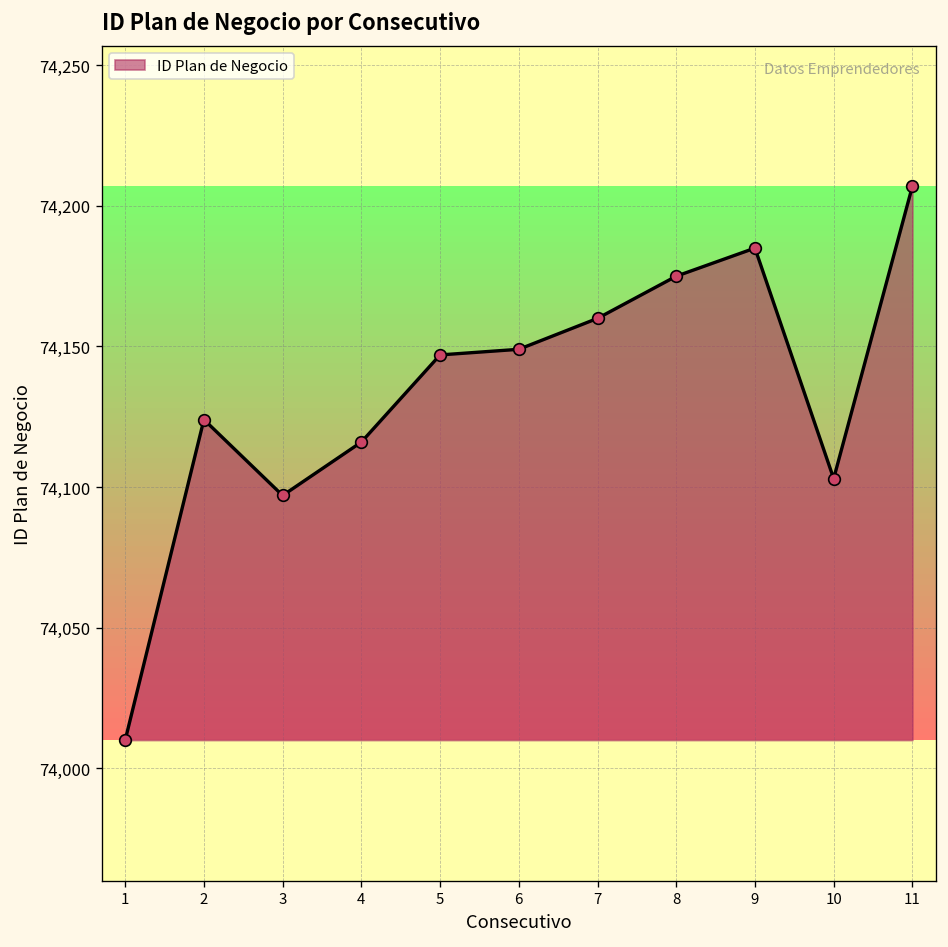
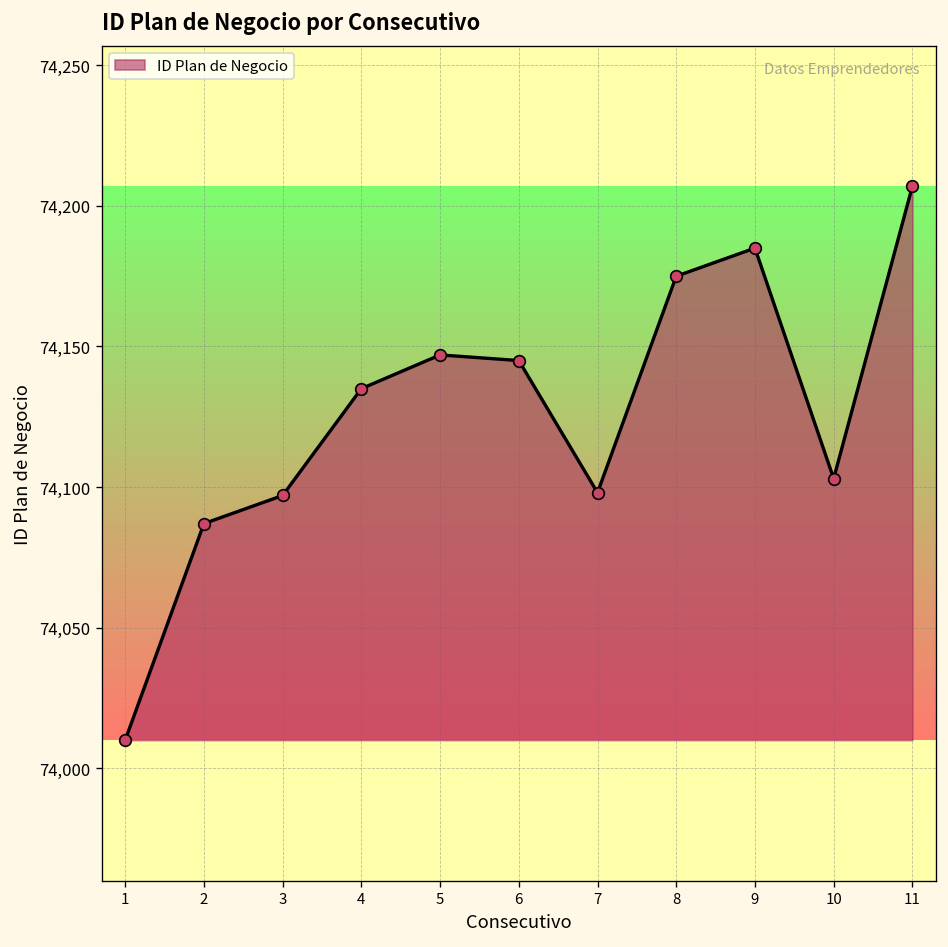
  {
    "1": "74,010",
-   "2": "74,124",
+   "2": "74,087",
    "3": "74,097",
-   "4": "74,116",
+   "4": "74,135",
    "5": "74,147",
-   "6": "74,149",
-   "7": "74,160",
+   "6": "74,145",
+   "7": "74,098",
    "8": "74,175",
    "9": "74,185",
    "10": "74,103",
    "11": "74,207"
  }
